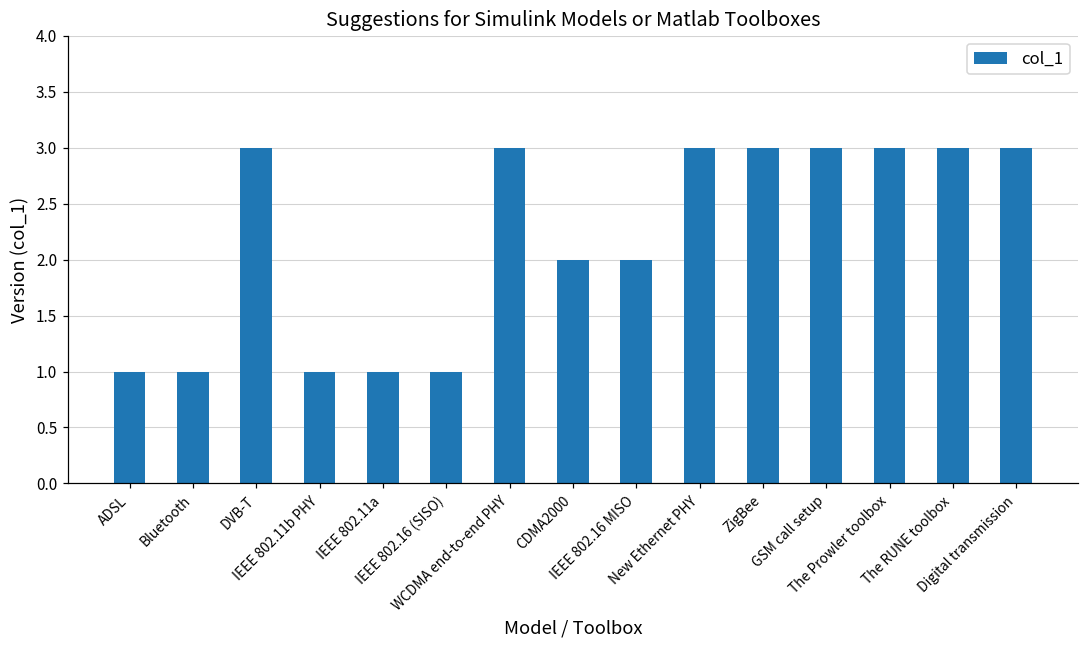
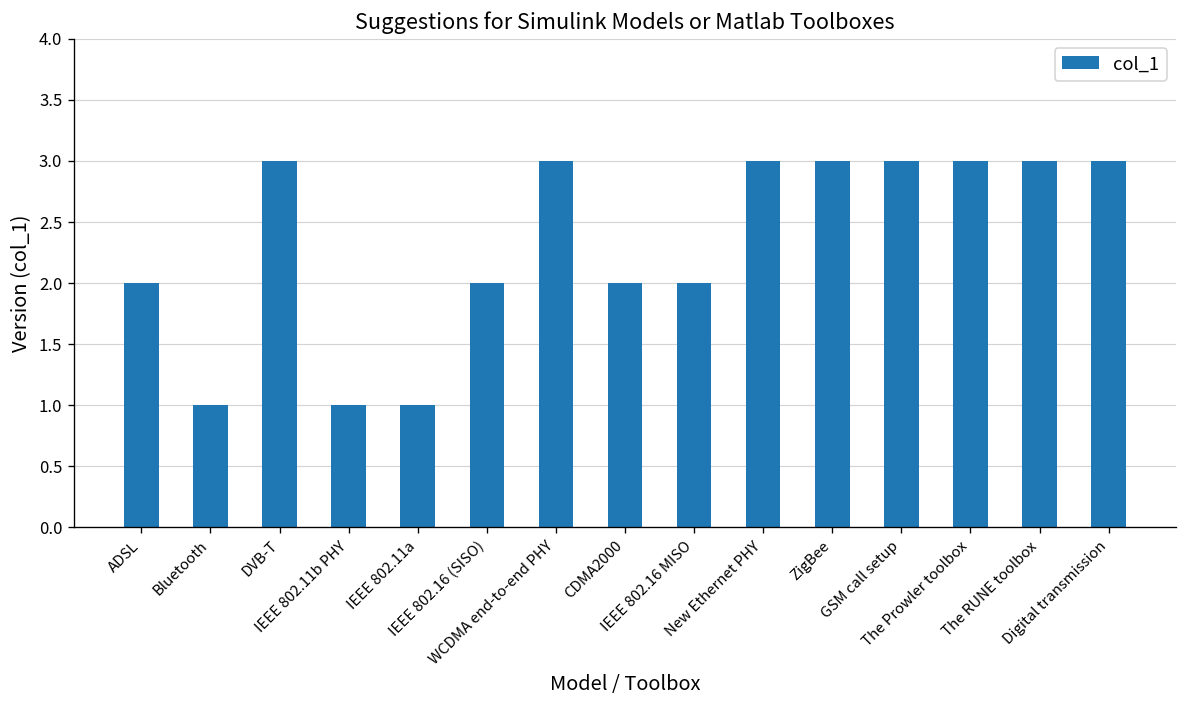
  {
-   "ADSL": 1,
+   "ADSL": 2,
    "Bluetooth": 1,
    "DVB-T": 3,
    "IEEE 802.11b PHY": 1,
    "IEEE 802.11a": 1,
-   "IEEE 802.16 (SISO)": 1,
+   "IEEE 802.16 (SISO)": 2,
    "WCDMA end-to-end PHY": 3,
    "CDMA2000": 2,
    "IEEE 802.16 MISO": 2,
    "New Ethernet PHY": 3,
    "ZigBee": 3,
    "GSM call setup": 3,
    "The Prowler toolbox": 3,
    "The RUNE toolbox": 3,
    "Digital transmission": 3
  }
